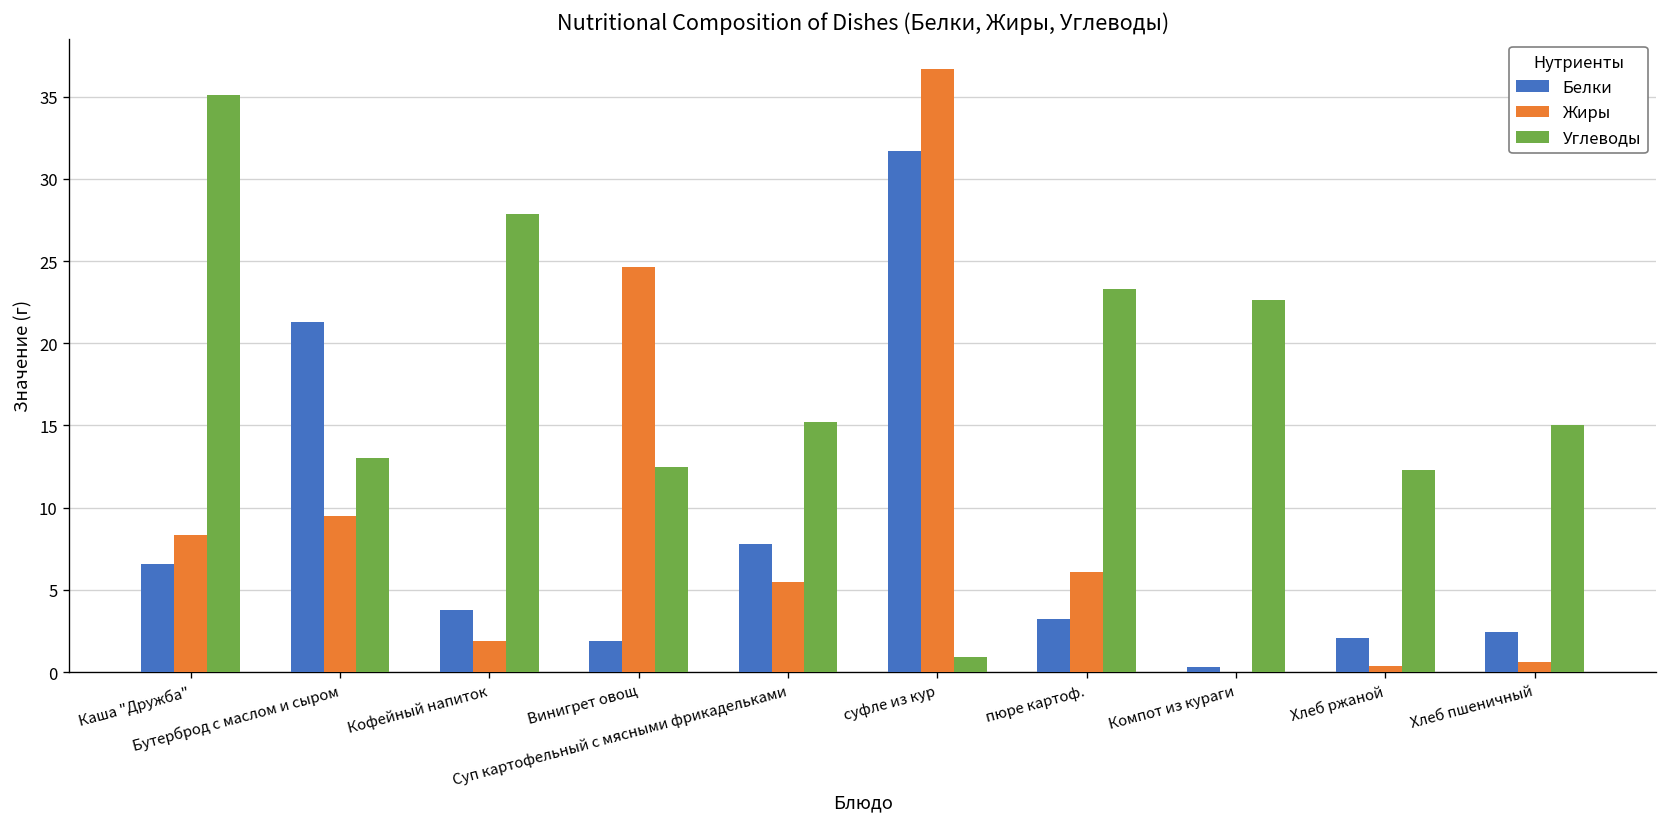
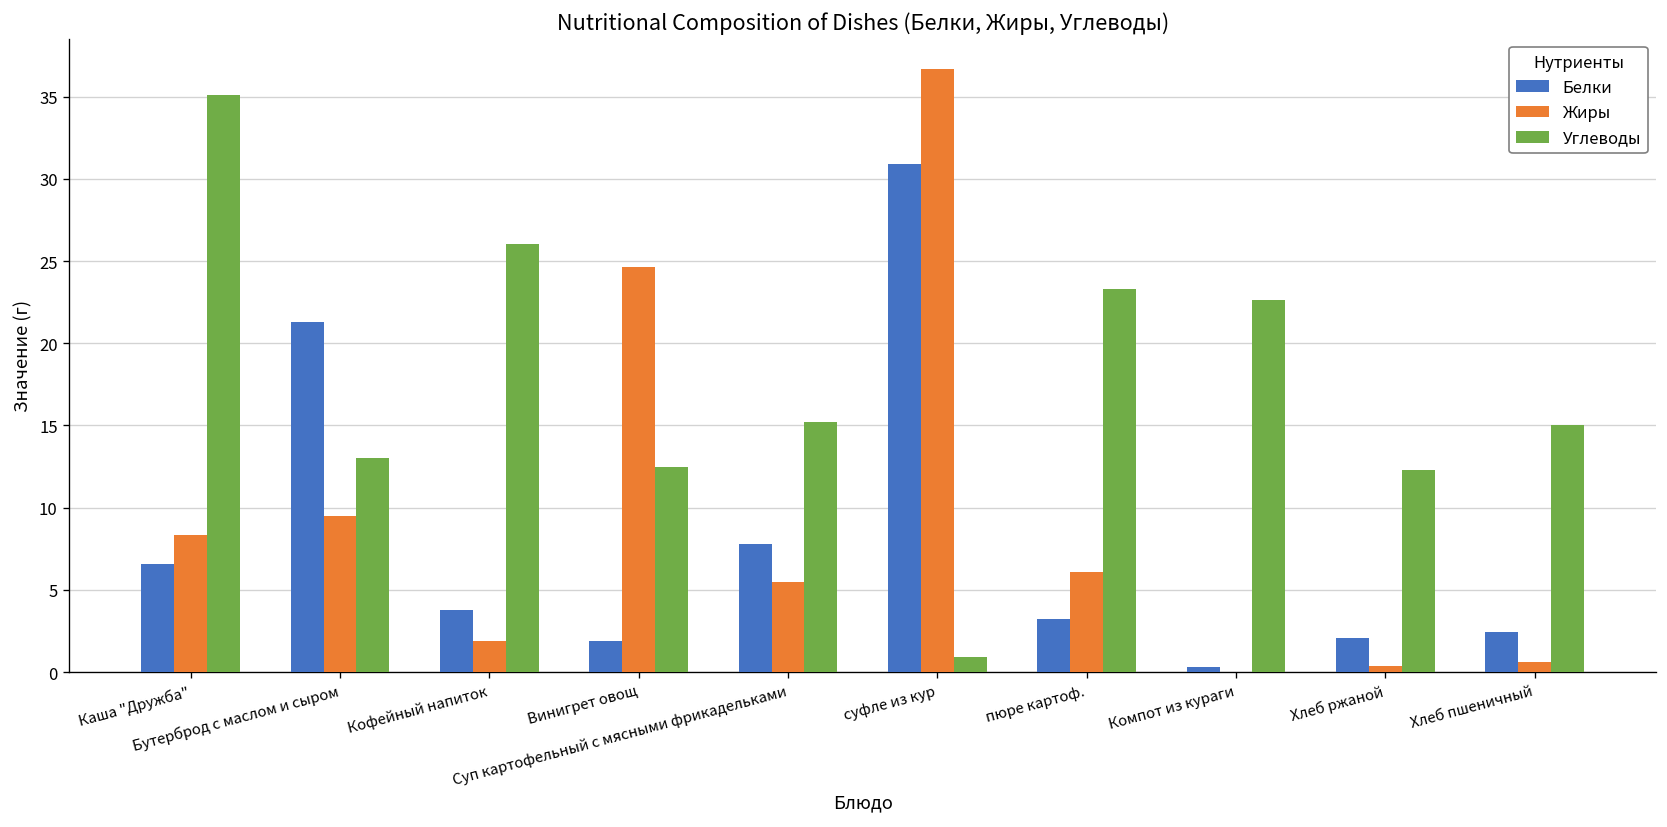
  {
    "Белки": {
      "Каша \"Дружба\"": 6.6,
      "Бутерброд с маслом и сыром": 21.3,
      "Кофейный напиток": 3.8,
      "Винигрет овощ": 1.9,
      "Суп картофельный с мясными фрикадельками": 7.8,
-     "суфле из кур": 31.7,
+     "суфле из кур": 30.9,
      "пюре картоф.": 3.2,
      "Компот из кураги": 0.3,
      "Хлеб ржаной": 2.1,
      "Хлеб пшеничный": 2.4
    },
    "Жиры": {
      "Каша \"Дружба\"": 8.3,
      "Бутерброд с маслом и сыром": 9.5,
      "Кофейный напиток": 1.9,
      "Винигрет овощ": 24.7,
      "Суп картофельный с мясными фрикадельками": 5.5,
      "суфле из кур": 36.7,
      "пюре картоф.": 6.1,
      "Компот из кураги": 0.0,
      "Хлеб ржаной": 0.4,
      "Хлеб пшеничный": 0.6
    },
    "Углеводы": {
      "Каша \"Дружба\"": 35.1,
      "Бутерброд с маслом и сыром": 13.0,
-     "Кофейный напиток": 27.9,
+     "Кофейный напиток": 26.0,
      "Винигрет овощ": 12.5,
      "Суп картофельный с мясными фрикадельками": 15.2,
      "суфле из кур": 0.9,
      "пюре картоф.": 23.3,
      "Компот из кураги": 22.7,
      "Хлеб ржаной": 12.3,
      "Хлеб пшеничный": 15.1
    }
  }
